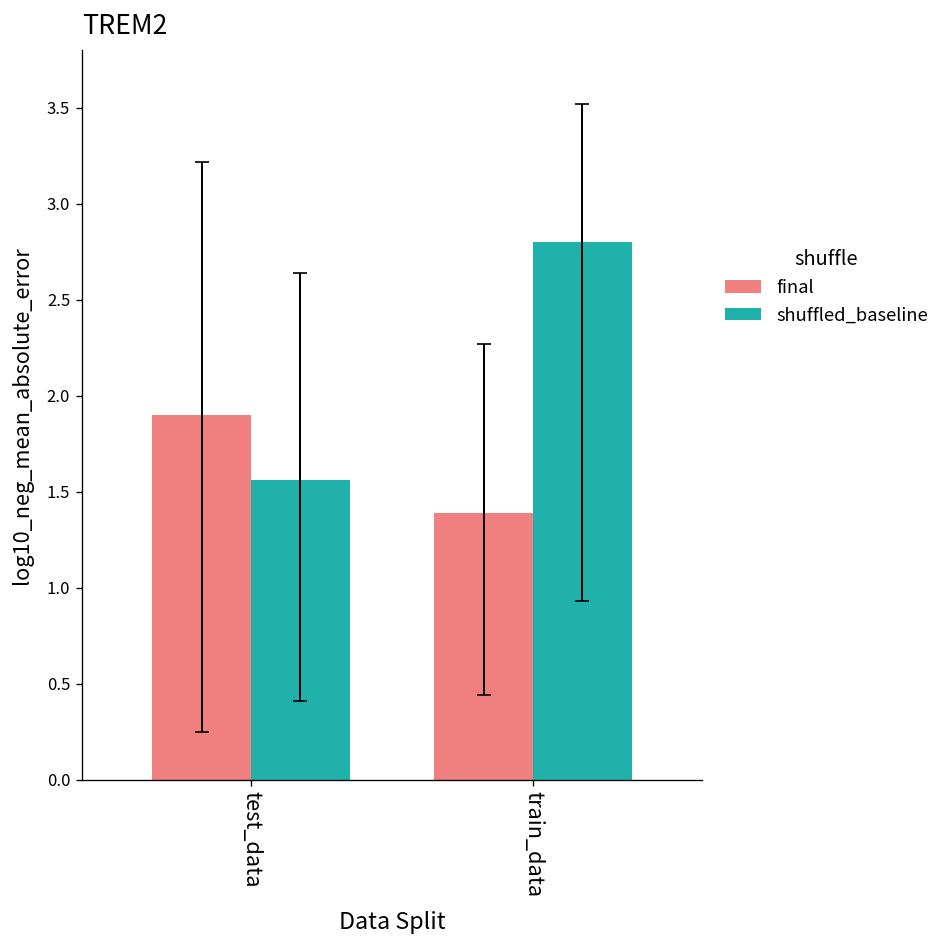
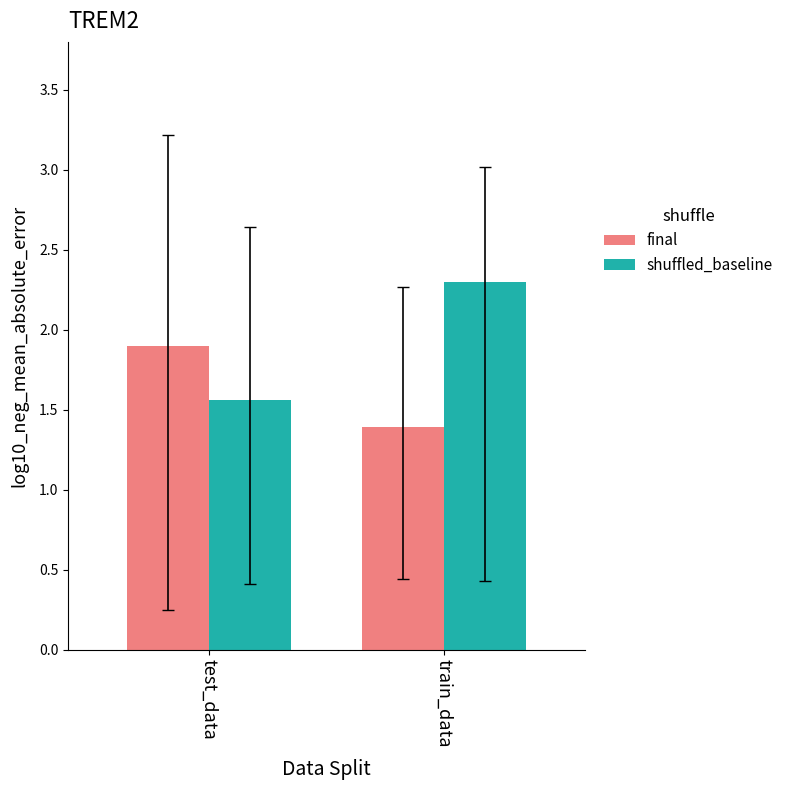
  {
    "final": {
      "test_data": 1.9,
      "train_data": 1.4
    },
    "shuffled_baseline": {
      "test_data": 1.56,
-     "train_data": 2.8
+     "train_data": 2.3
    }
  }
